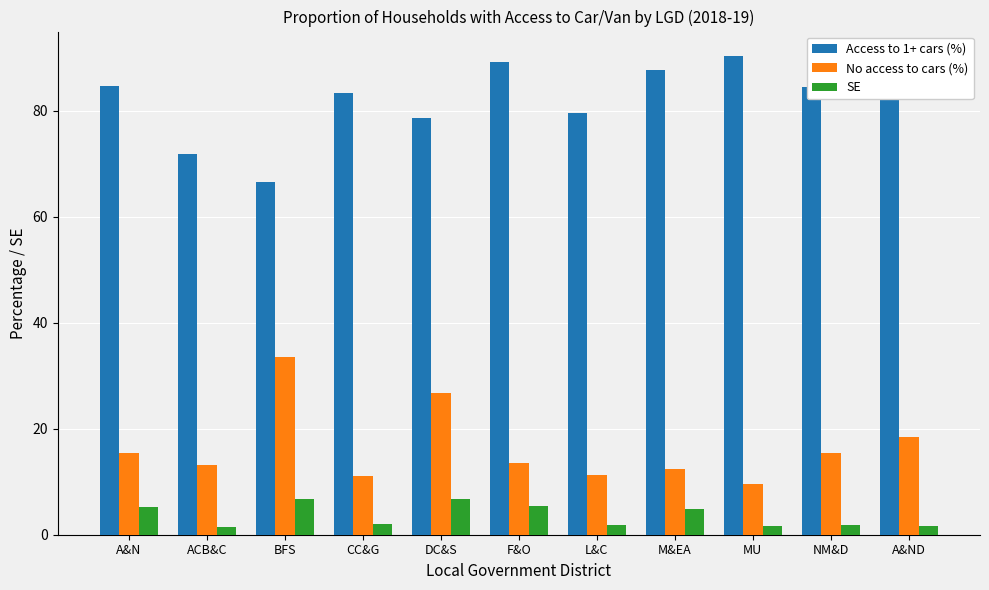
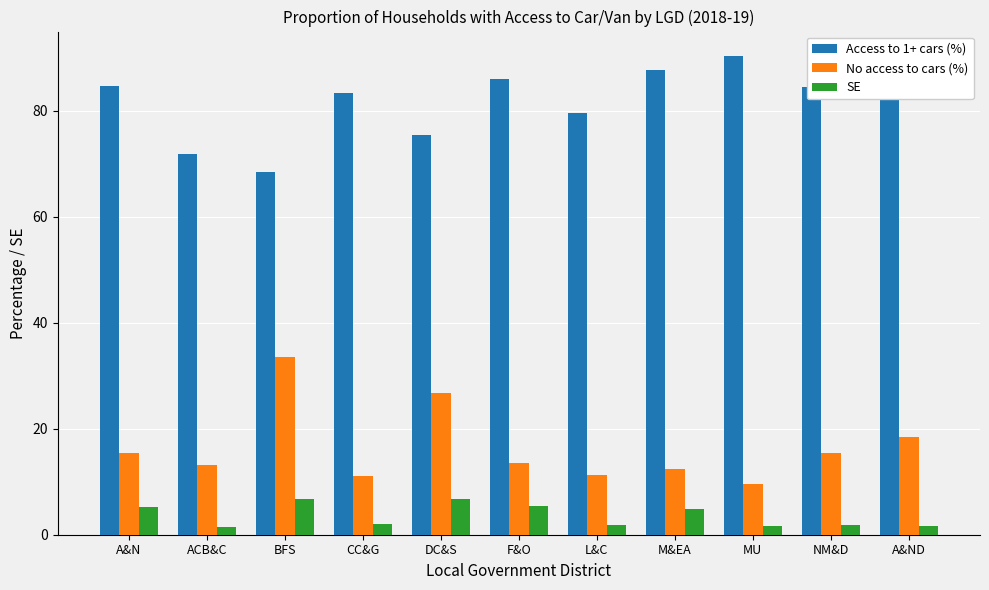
  {
    "Access to 1+ cars (%)": {
      "A&N": 85,
      "ACB&C": 72,
-     "BFS": 67,
+     "BFS": 69,
      "CC&G": 83,
-     "DC&S": 79,
-     "F&O": 89,
+     "DC&S": 75,
+     "F&O": 86,
      "L&C": 80,
      "M&EA": 88,
      "MU": 90
    },
    "No access to cars (%)": {
      "A&N": 15,
      "ACB&C": 13,
      "BFS": 34,
      "CC&G": 11,
      "DC&S": 27,
      "F&O": 14,
      "L&C": 11,
      "M&EA": 12,
      "MU": 10,
      "NM&D": 16,
      "A&ND": 19
    },
    "SE": {
      "A&N": 5,
      "ACB&C": 1,
      "BFS": 7,
      "CC&G": 2,
      "DC&S": 7,
      "F&O": 5,
      "L&C": 2,
      "M&EA": 5,
      "MU": 2,
      "NM&D": 2,
      "A&ND": 2
    }
  }
